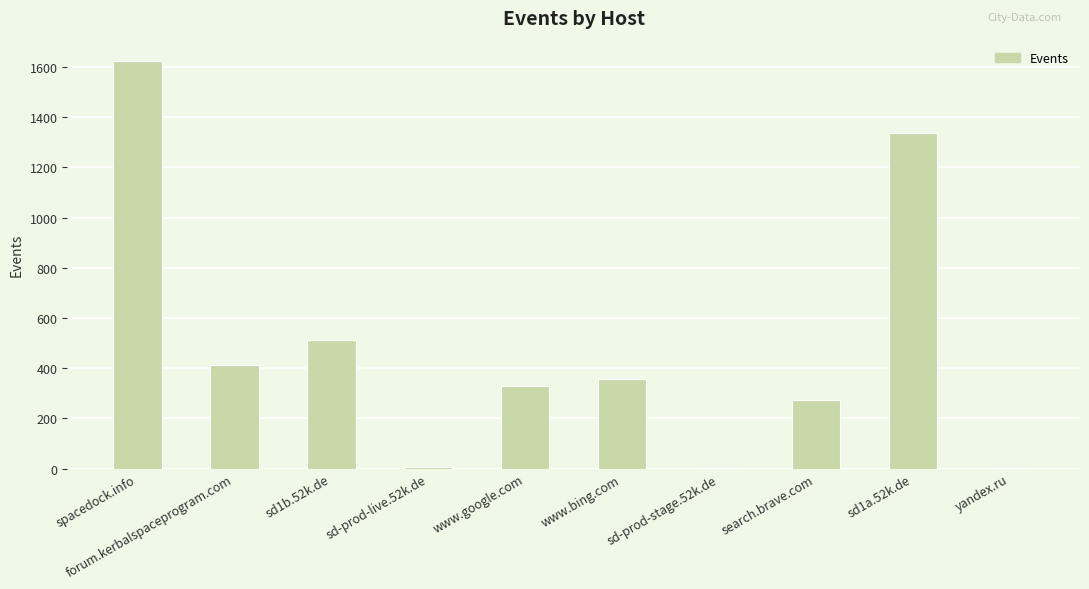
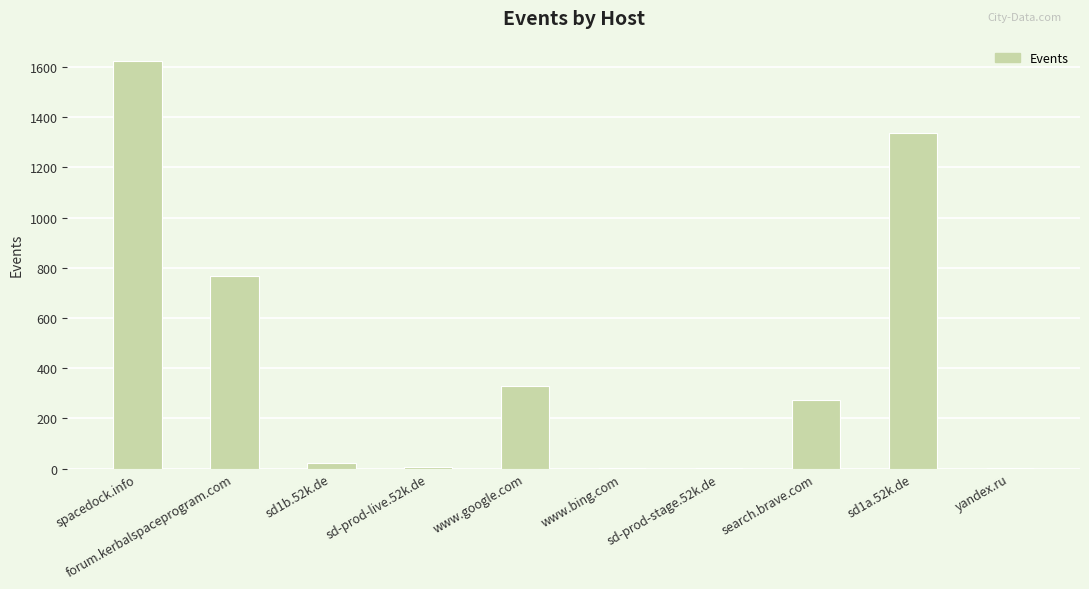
  {
    "spacedock.info": 1620,
-   "forum.kerbalspaceprogram.com": 410,
-   "sd1b.52k.de": 510,
+   "forum.kerbalspaceprogram.com": 770,
+   "sd1b.52k.de": 20,
    "www.google.com": 330,
-   "www.bing.com": 360,
+   "www.bing.com": 0,
    "search.brave.com": 280,
    "sd1a.52k.de": 1340
  }
